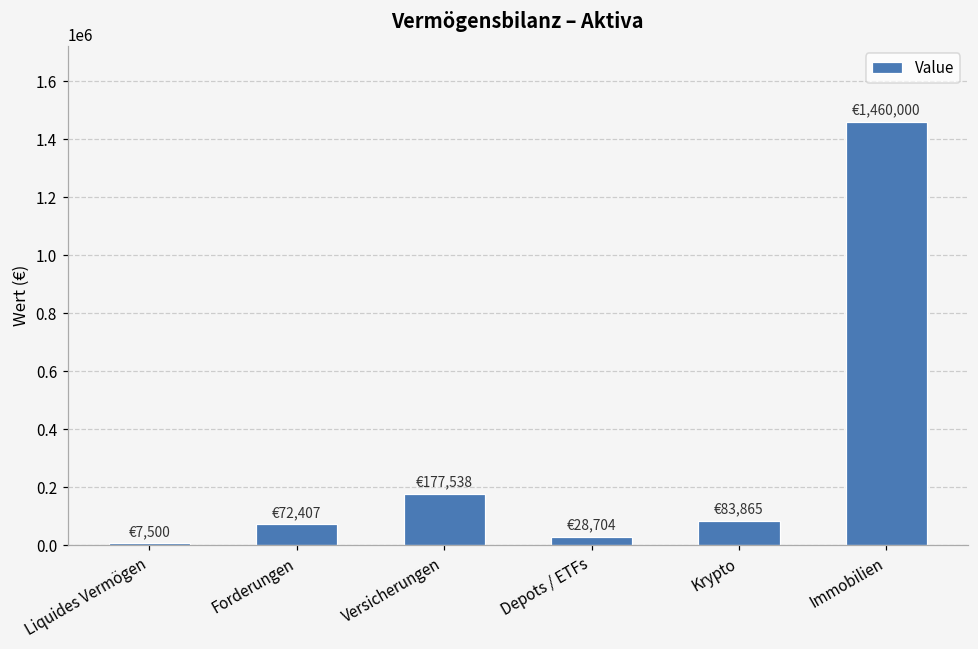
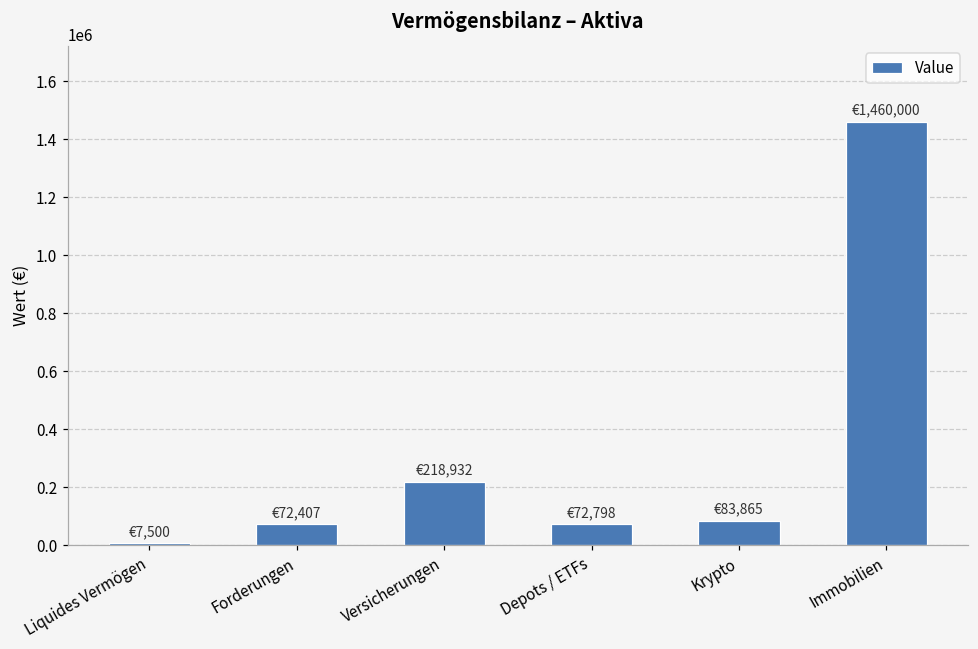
  {
    "Liquides Vermögen": "€7,500",
    "Forderungen": "€72,407",
-   "Versicherungen": "€177,538",
-   "Depots / ETFs": "€28,704",
+   "Versicherungen": "€218,932",
+   "Depots / ETFs": "€72,798",
    "Krypto": "€83,865",
    "Immobilien": "€1,460,000"
  }
